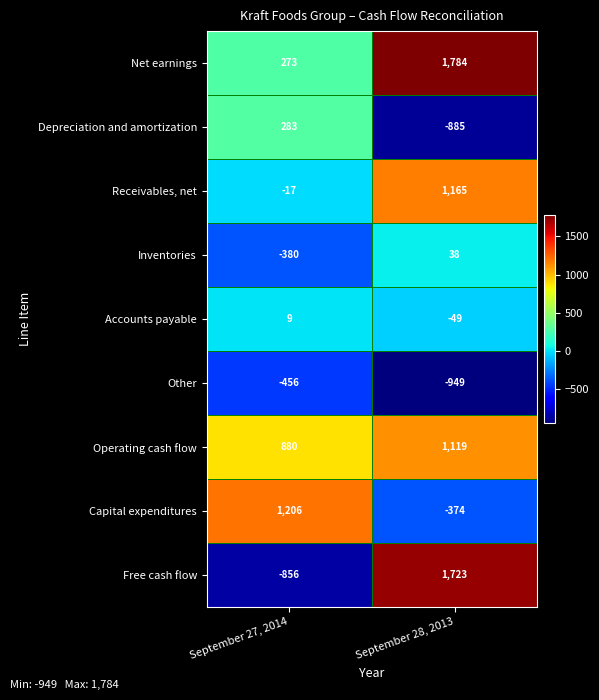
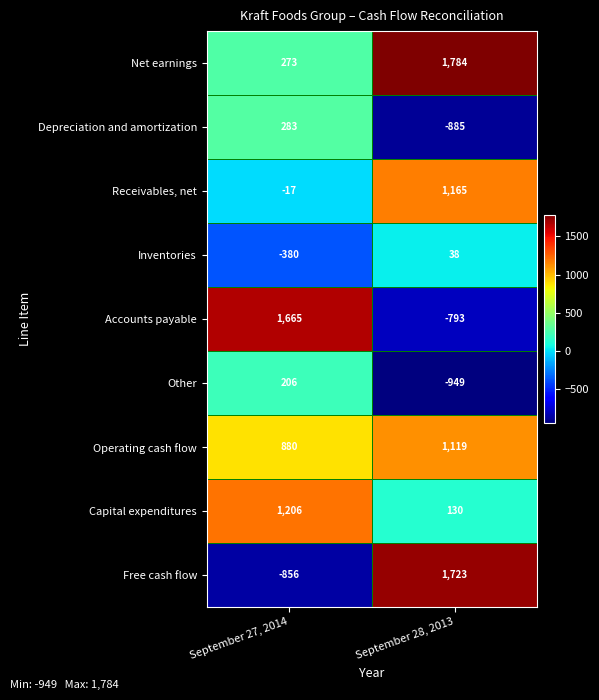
  {
    "Net earnings": {
      "September 27, 2014": "273",
      "September 28, 2013": "1,784"
    },
    "Depreciation and amortization": {
      "September 27, 2014": "283",
      "September 28, 2013": "-885"
    },
    "Receivables, net": {
      "September 27, 2014": "-17",
      "September 28, 2013": "1,165"
    },
    "Inventories": {
      "September 27, 2014": "-380",
      "September 28, 2013": "38"
    },
    "Accounts payable": {
-     "September 27, 2014": "9",
-     "September 28, 2013": "-49"
+     "September 27, 2014": "1,665",
+     "September 28, 2013": "-793"
    },
    "Other": {
-     "September 27, 2014": "-456",
+     "September 27, 2014": "206",
      "September 28, 2013": "-949"
    },
    "Operating cash flow": {
      "September 27, 2014": "880",
      "September 28, 2013": "1,119"
    },
    "Capital expenditures": {
      "September 27, 2014": "1,206",
-     "September 28, 2013": "-374"
+     "September 28, 2013": "130"
    },
    "Free cash flow": {
      "September 27, 2014": "-856",
      "September 28, 2013": "1,723"
    }
  }
